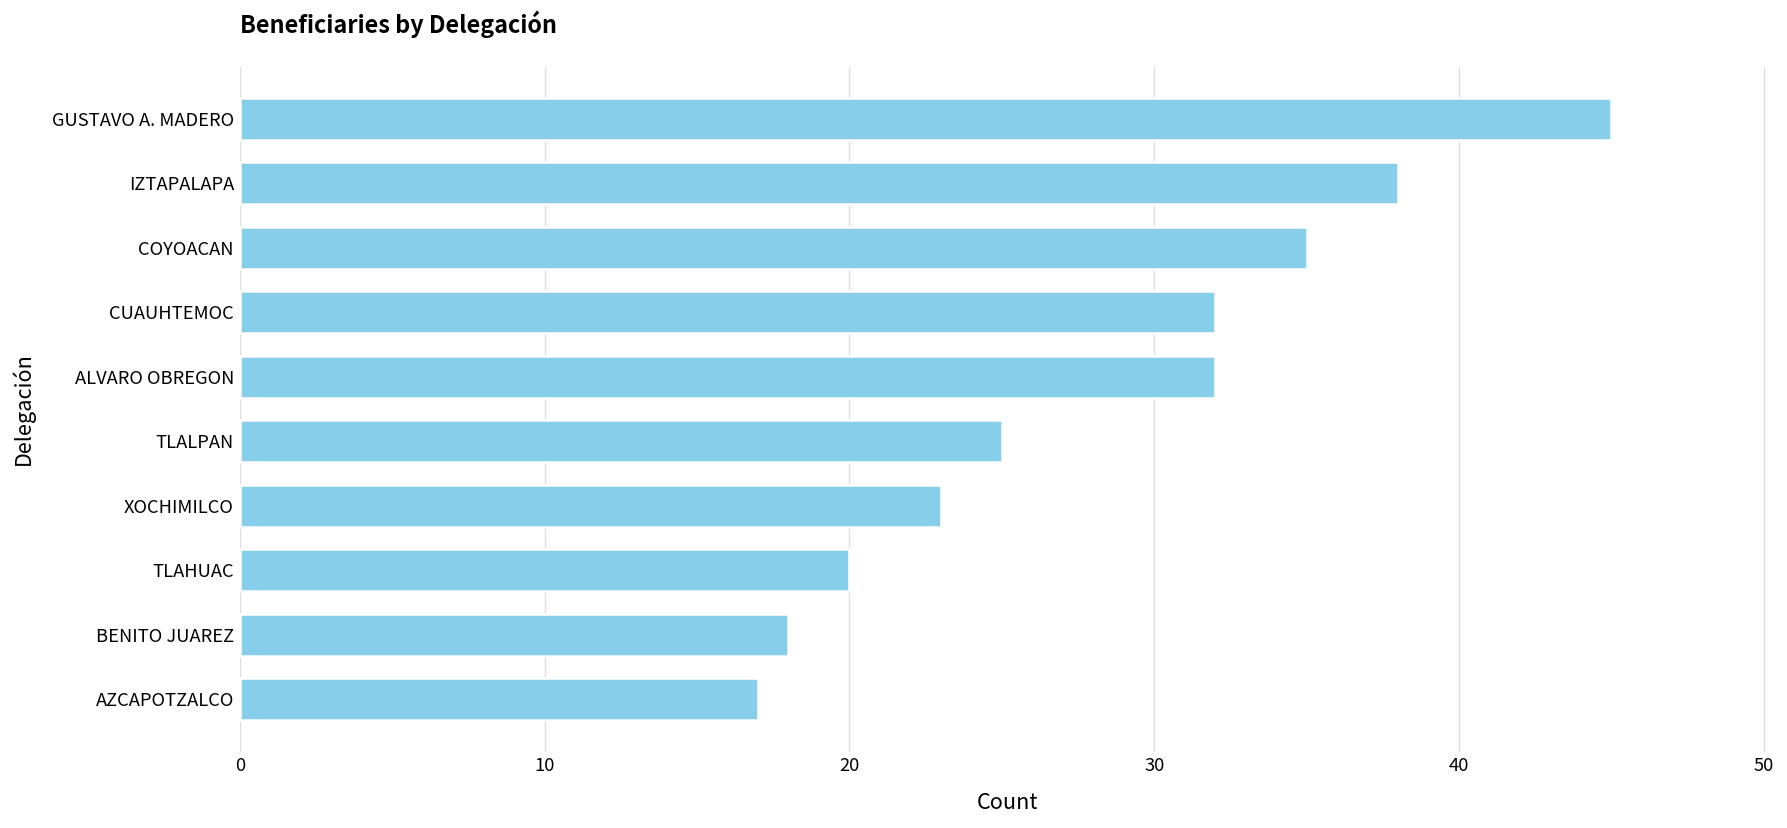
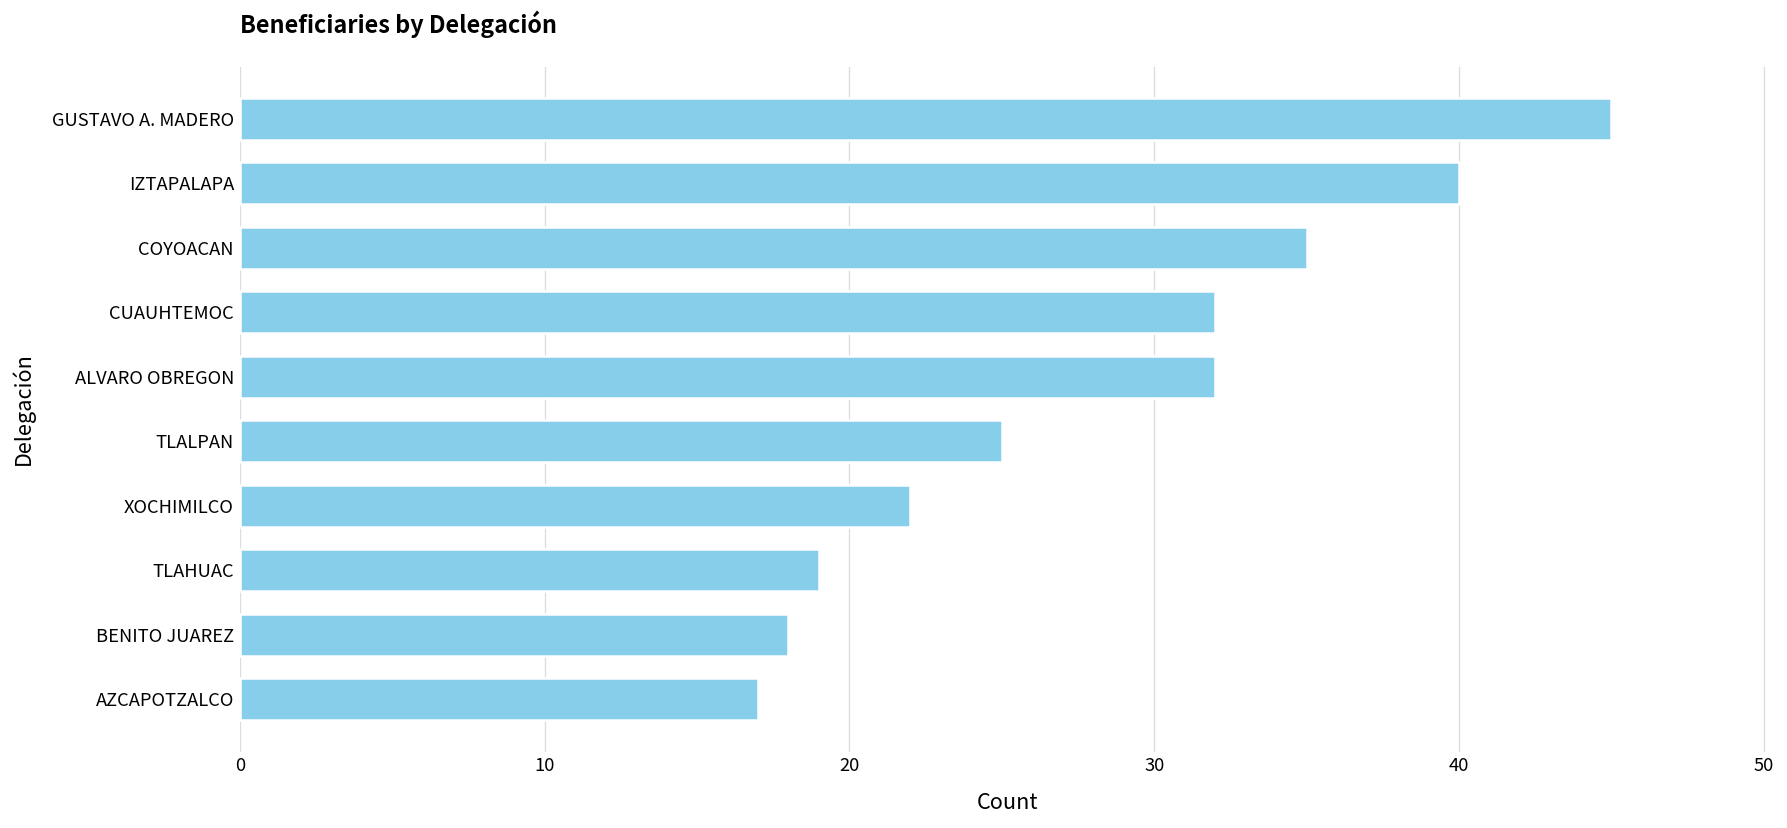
  {
    "GUSTAVO A. MADERO": 45,
-   "IZTAPALAPA": 38,
+   "IZTAPALAPA": 40,
    "COYOACAN": 35,
    "CUAUHTEMOC": 32,
    "ALVARO OBREGON": 32,
    "TLALPAN": 25,
-   "XOCHIMILCO": 23,
-   "TLAHUAC": 20,
+   "XOCHIMILCO": 22,
+   "TLAHUAC": 19,
    "BENITO JUAREZ": 18,
    "AZCAPOTZALCO": 17
  }
